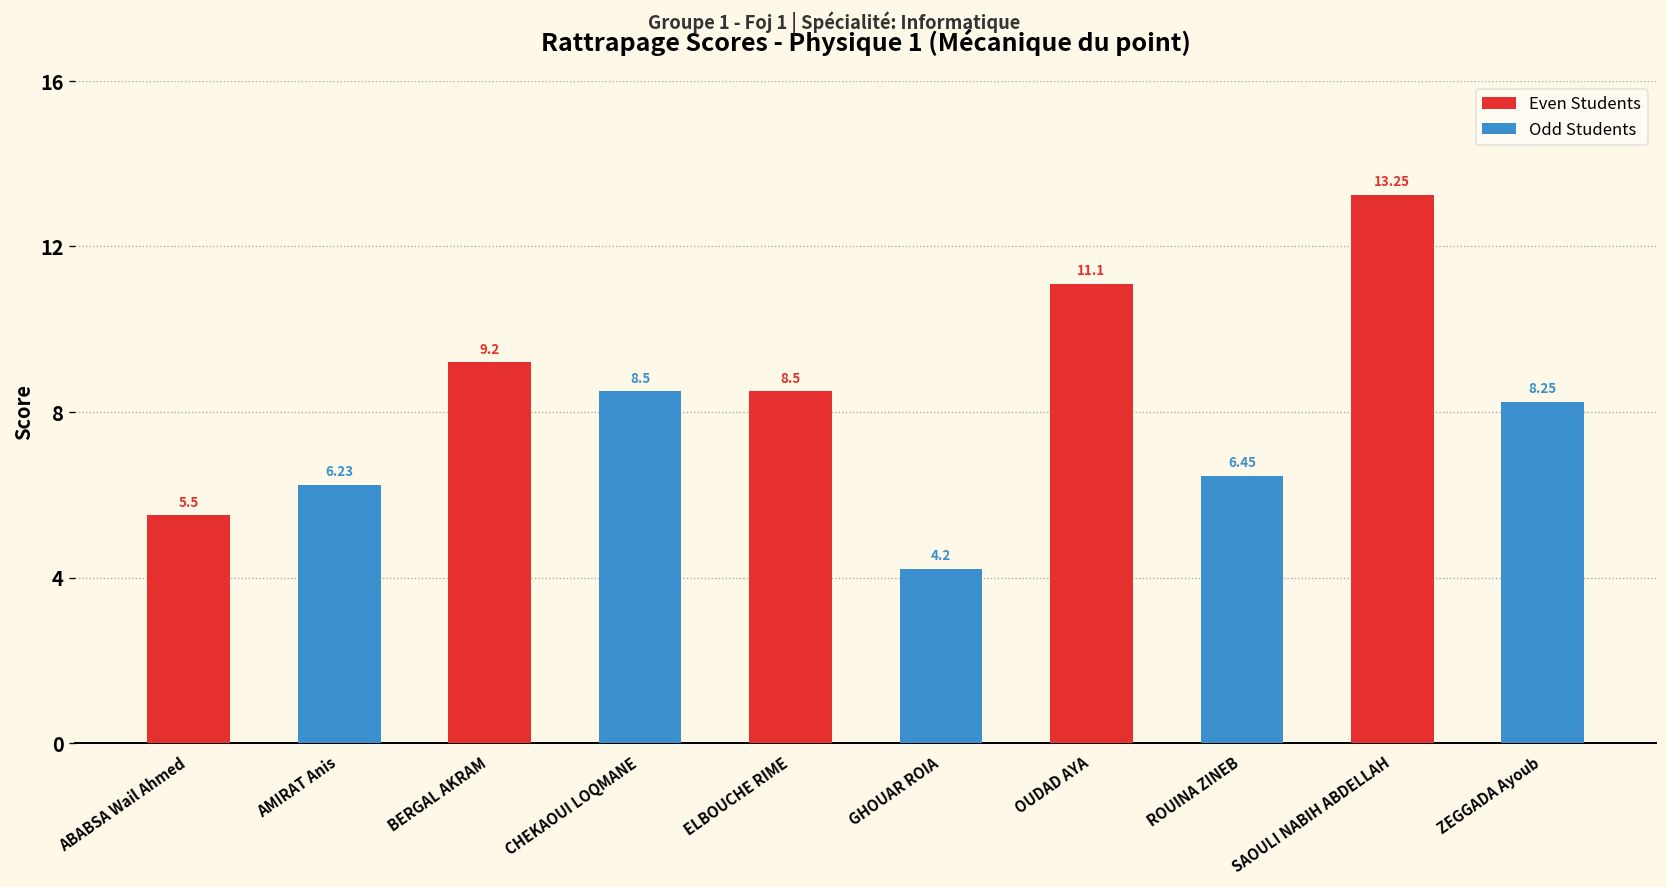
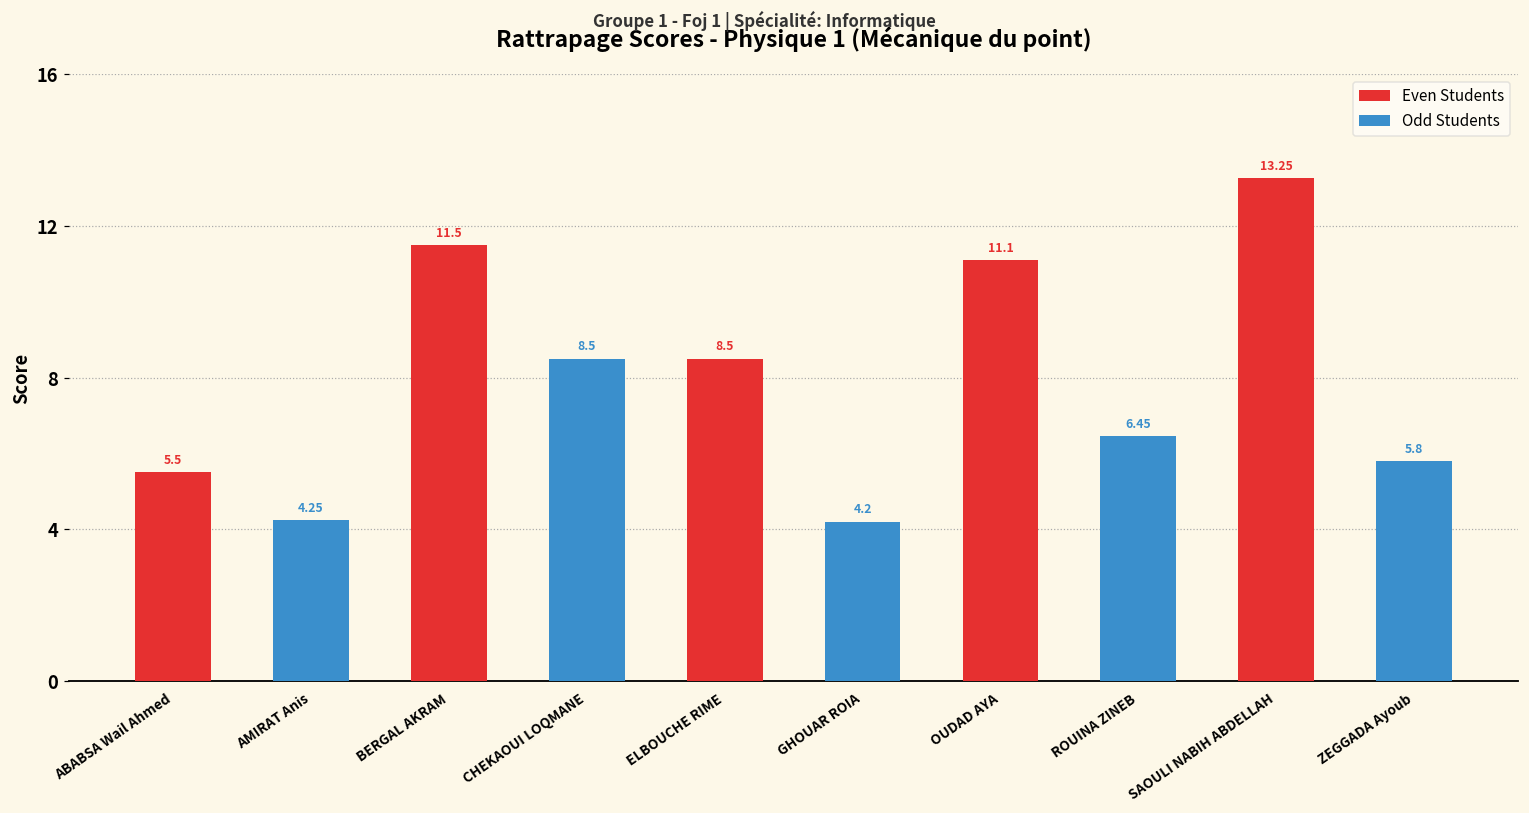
  {
    "Even Students": {
      "ABABSA Wail Ahmed": 5.5,
-     "BERGAL AKRAM": 9.2,
+     "BERGAL AKRAM": 11.5,
      "ELBOUCHE RIME": 8.5,
      "OUDAD AYA": 11.1,
      "SAOULI NABIH ABDELLAH": 13.25
    },
    "Odd Students": {
-     "AMIRAT Anis": 6.23,
+     "AMIRAT Anis": 4.25,
      "CHEKAOUI LOQMANE": 8.5,
      "GHOUAR ROIA": 4.2,
      "ROUINA ZINEB": 6.45,
-     "ZEGGADA Ayoub": 8.25
+     "ZEGGADA Ayoub": 5.8
    }
  }
